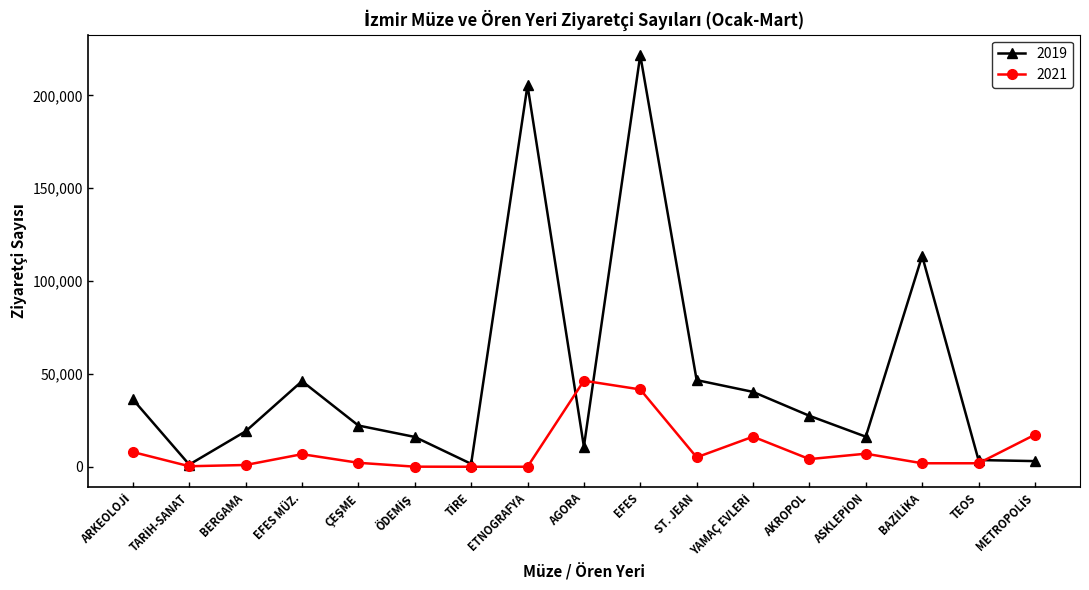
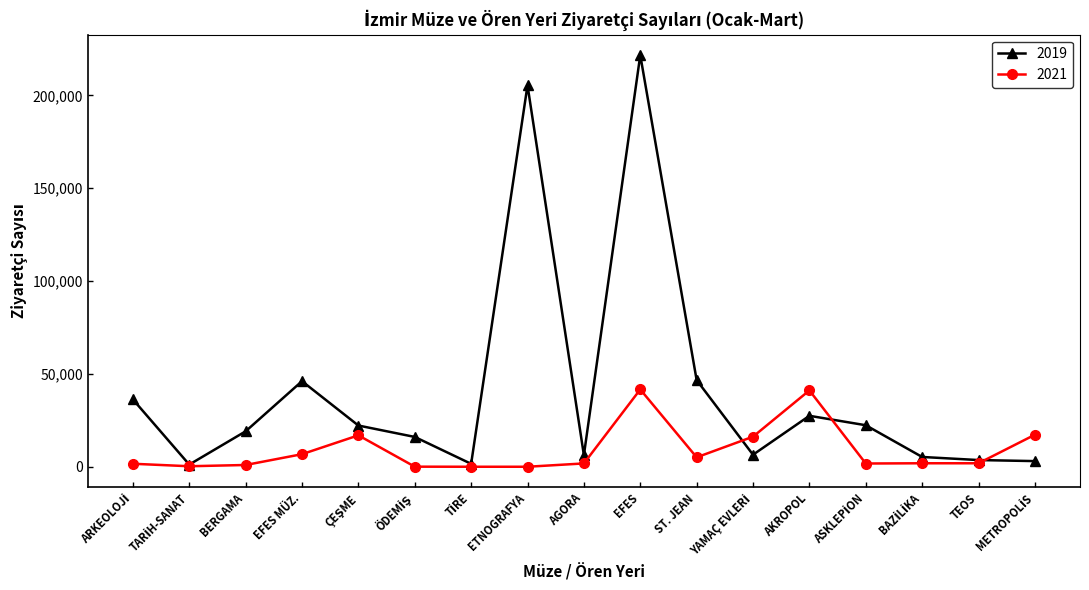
  {
    "2019": {
      "ARKEOLOJİ": "36,000",
      "BERGAMA": "19,000",
      "EFES MÜZ.": "46,000",
      "ÇEŞME": "22,000",
      "ÖDEMİŞ": "16,000",
      "TİRE": "2,000",
      "ETNOGRAFYA": "205,000",
-     "AGORA": "11,000",
+     "AGORA": "6,000",
      "EFES": "222,000",
      "ST. JEAN": "47,000",
-     "YAMAÇ EVLERİ": "40,000",
+     "YAMAÇ EVLERİ": "6,000",
      "AKROPOL": "27,000",
-     "ASKLEPİON": "16,000",
-     "BAZİLİKA": "114,000",
+     "ASKLEPİON": "22,000",
+     "BAZİLİKA": "5,000",
      "TEOS": "4,000",
      "METROPOLİS": "3,000"
    },
    "2021": {
-     "ARKEOLOJİ": "8,000",
+     "ARKEOLOJİ": "2,000",
      "BERGAMA": "1,000",
      "EFES MÜZ.": "7,000",
-     "ÇEŞME": "2,000",
+     "ÇEŞME": "17,000",
      "ÖDEMİŞ": "0",
      "TİRE": "0",
      "ETNOGRAFYA": "0",
-     "AGORA": "46,000",
+     "AGORA": "2,000",
      "EFES": "42,000",
      "ST. JEAN": "5,000",
      "YAMAÇ EVLERİ": "16,000",
-     "AKROPOL": "4,000",
-     "ASKLEPİON": "7,000",
+     "AKROPOL": "41,000",
+     "ASKLEPİON": "2,000",
      "BAZİLİKA": "2,000",
      "TEOS": "2,000",
      "METROPOLİS": "17,000"
    }
  }
